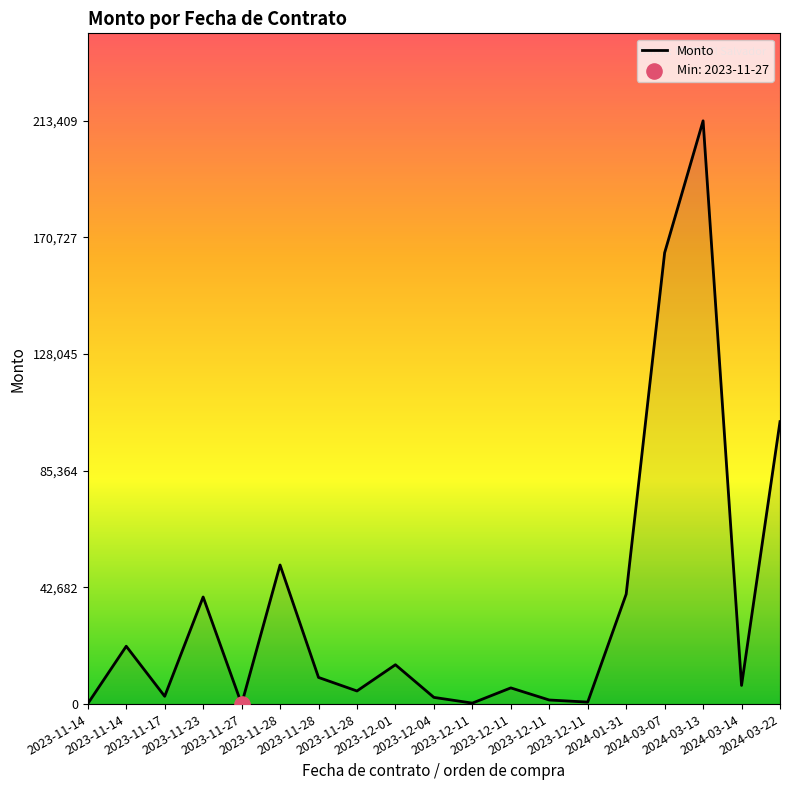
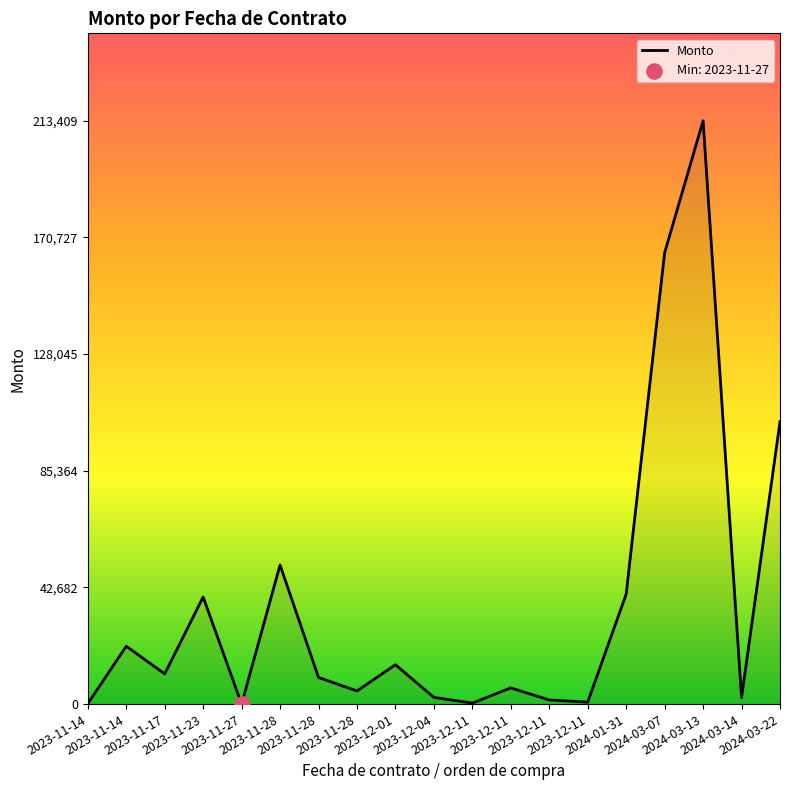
  {
    "Monto": {
-     "2023-11-17": "3,000",
+     "2023-11-17": "11,000",
      "2023-11-23": "39,000",
      "2023-12-01": "14,000",
      "2023-12-04": "2,000",
      "2024-01-31": "40,000",
      "2024-03-07": "165,000",
      "2024-03-13": "213,000",
-     "2024-03-14": "7,000",
+     "2024-03-14": "2,000",
      "2024-03-22": "103,000"
    }
  }
